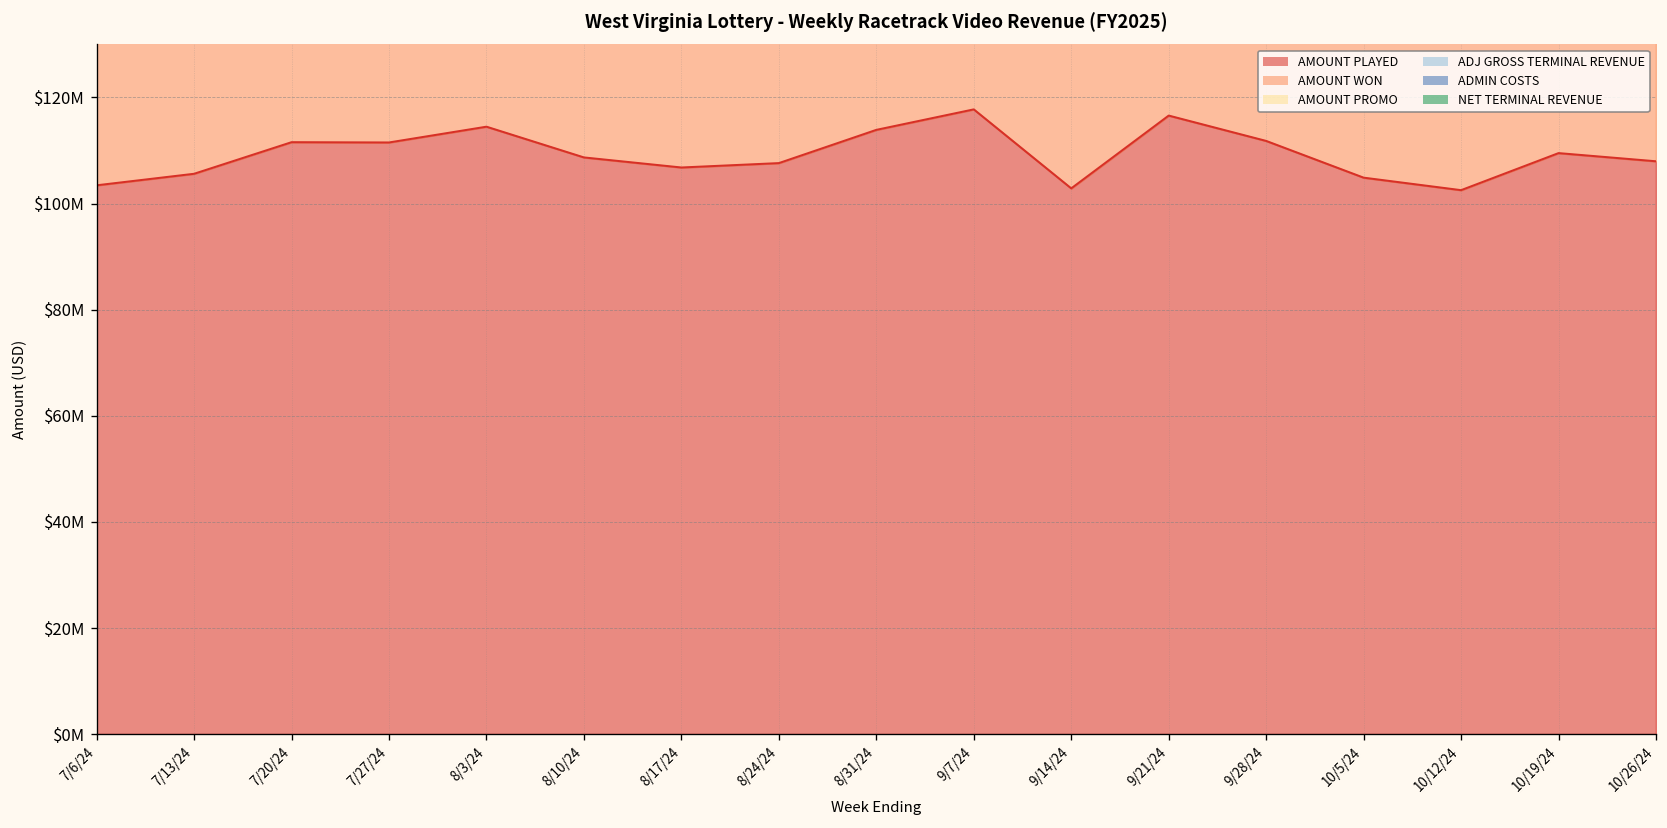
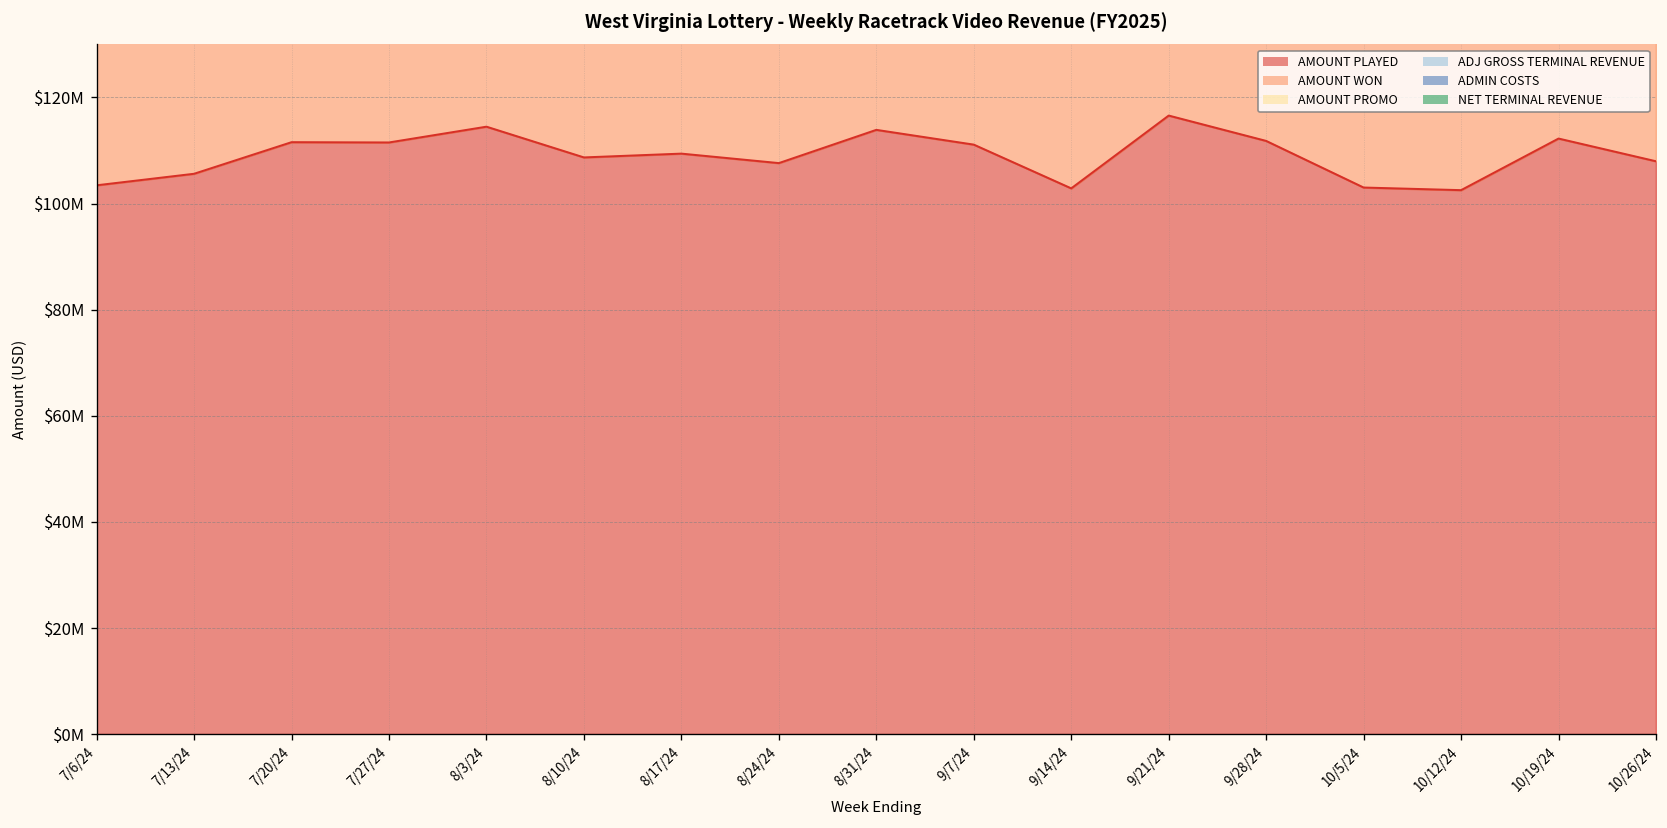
  {
    "AMOUNT PLAYED": {
      "7/6/24": "$103000000",
      "7/13/24": "$106000000",
      "7/20/24": "$112000000",
      "7/27/24": "$112000000",
      "8/3/24": "$114000000",
      "8/10/24": "$109000000",
-     "8/17/24": "$107000000",
+     "8/17/24": "$109000000",
      "8/24/24": "$108000000",
      "8/31/24": "$114000000",
-     "9/7/24": "$118000000",
+     "9/7/24": "$111000000",
      "9/14/24": "$103000000",
      "9/21/24": "$117000000",
      "9/28/24": "$112000000",
-     "10/5/24": "$105000000",
+     "10/5/24": "$103000000",
      "10/12/24": "$103000000",
-     "10/19/24": "$110000000",
+     "10/19/24": "$112000000",
      "10/26/24": "$108000000"
    }
  }
